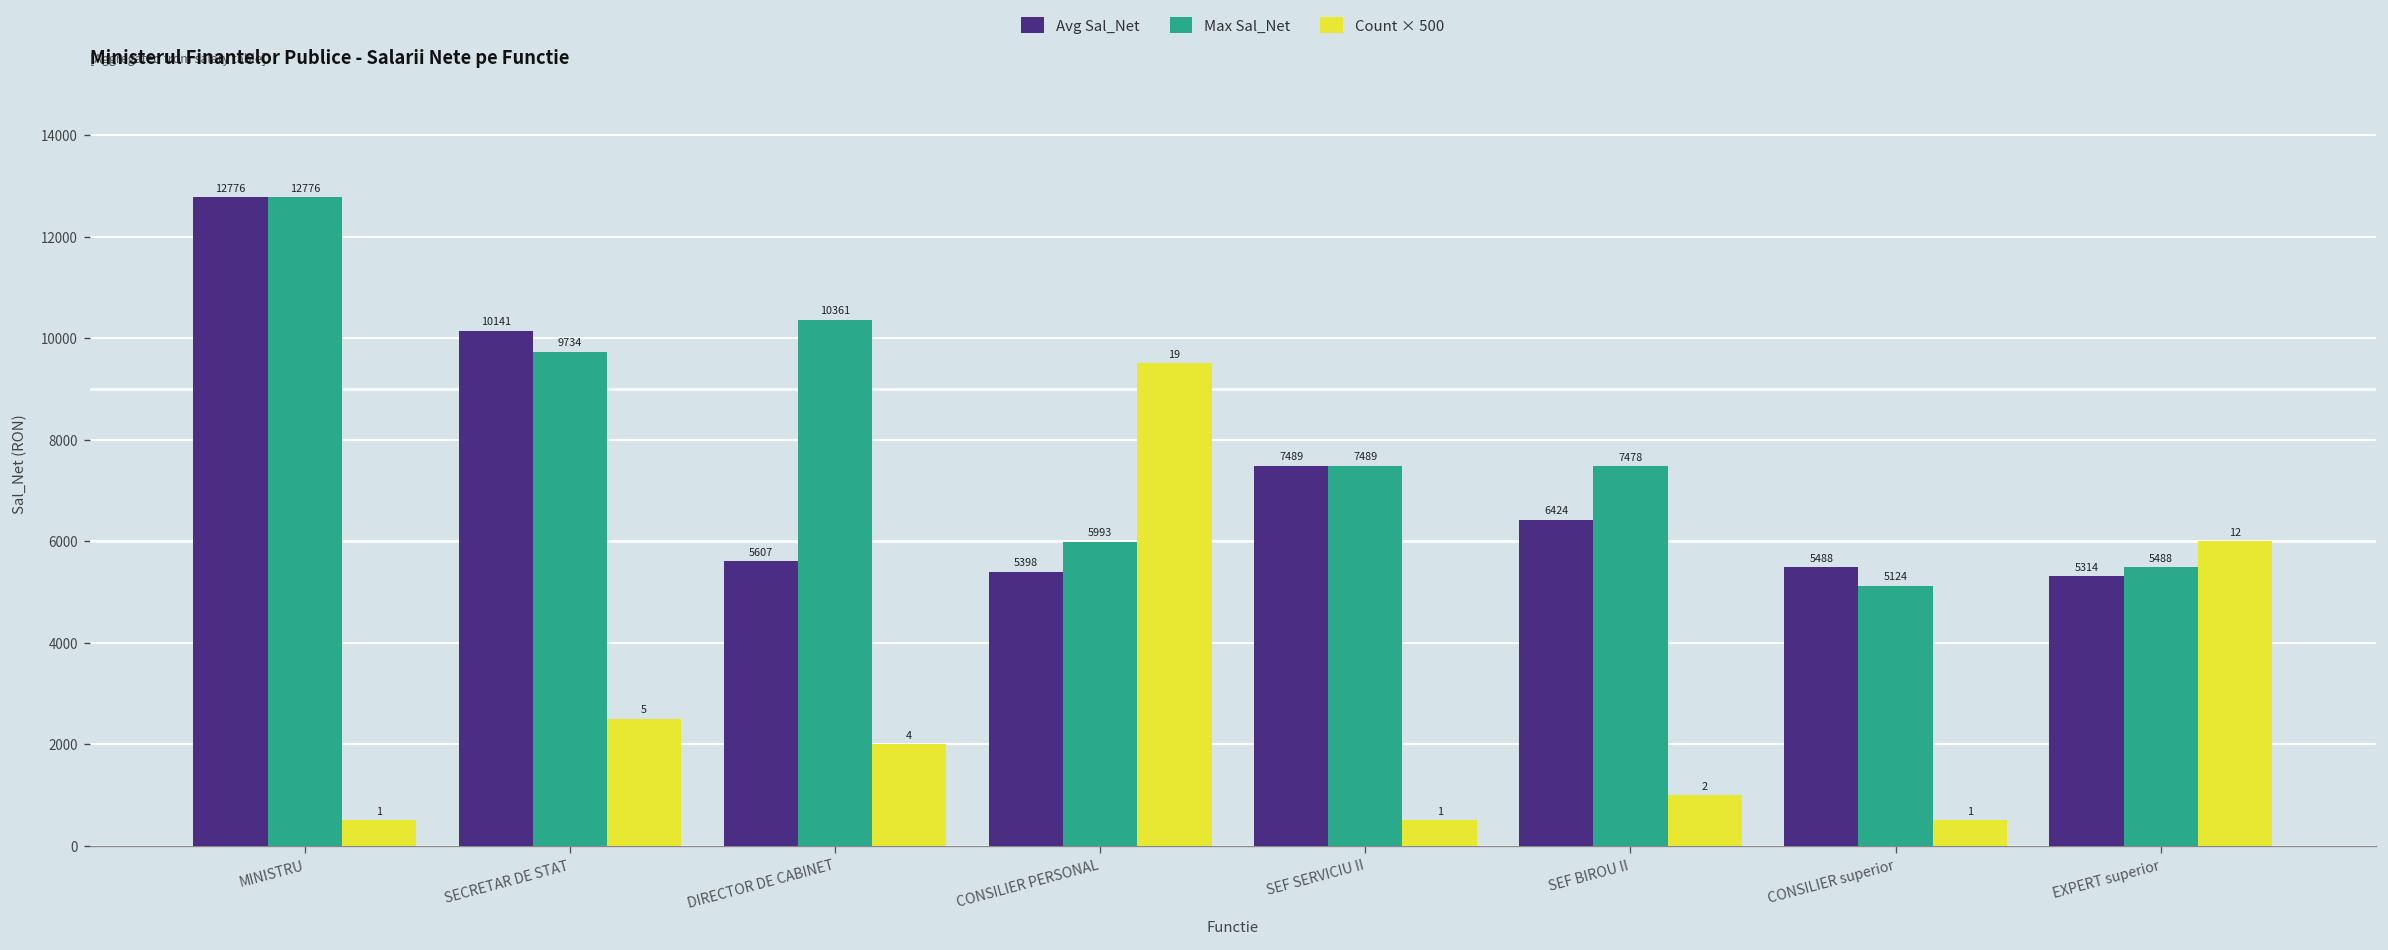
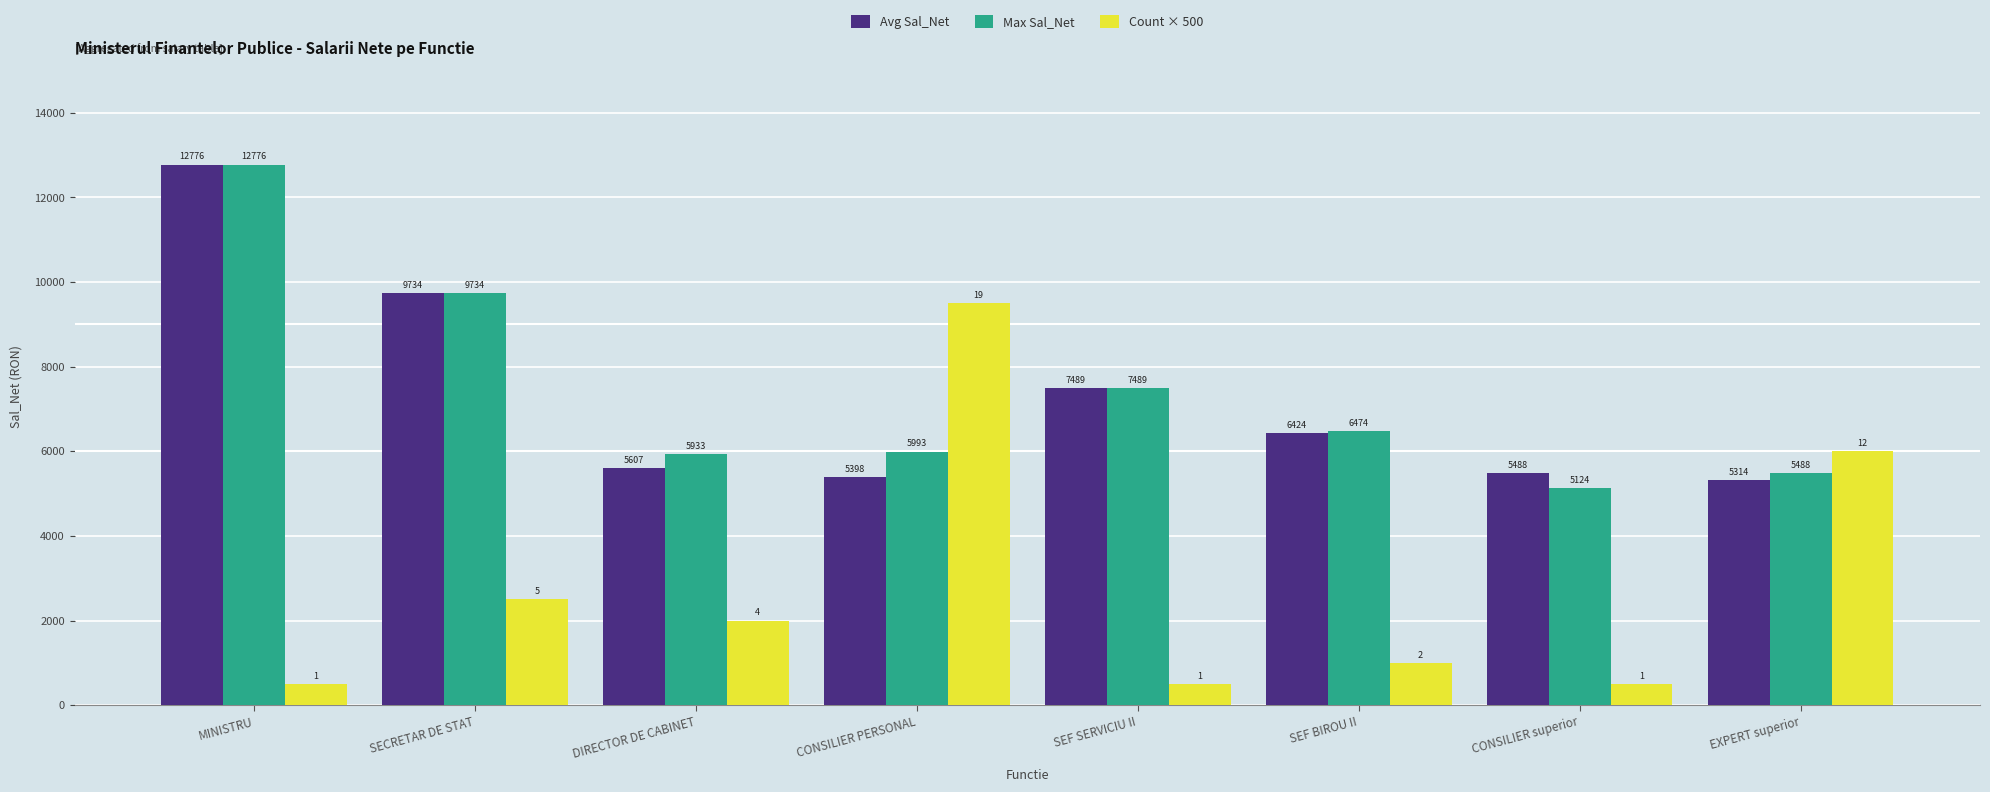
  {
    "Avg Sal_Net": {
      "MINISTRU": 12776,
-     "SECRETAR DE STAT": 10141,
+     "SECRETAR DE STAT": 9734,
      "DIRECTOR DE CABINET": 5607,
      "CONSILIER PERSONAL": 5398,
      "SEF SERVICIU II": 7489,
      "SEF BIROU II": 6424,
      "CONSILIER superior": 5488,
      "EXPERT superior": 5314
    },
    "Max Sal_Net": {
      "MINISTRU": 12776,
      "SECRETAR DE STAT": 9734,
-     "DIRECTOR DE CABINET": 10361,
+     "DIRECTOR DE CABINET": 5933,
      "CONSILIER PERSONAL": 5993,
      "SEF SERVICIU II": 7489,
-     "SEF BIROU II": 7478,
+     "SEF BIROU II": 6474,
      "CONSILIER superior": 5124,
      "EXPERT superior": 5488
    }
  }
